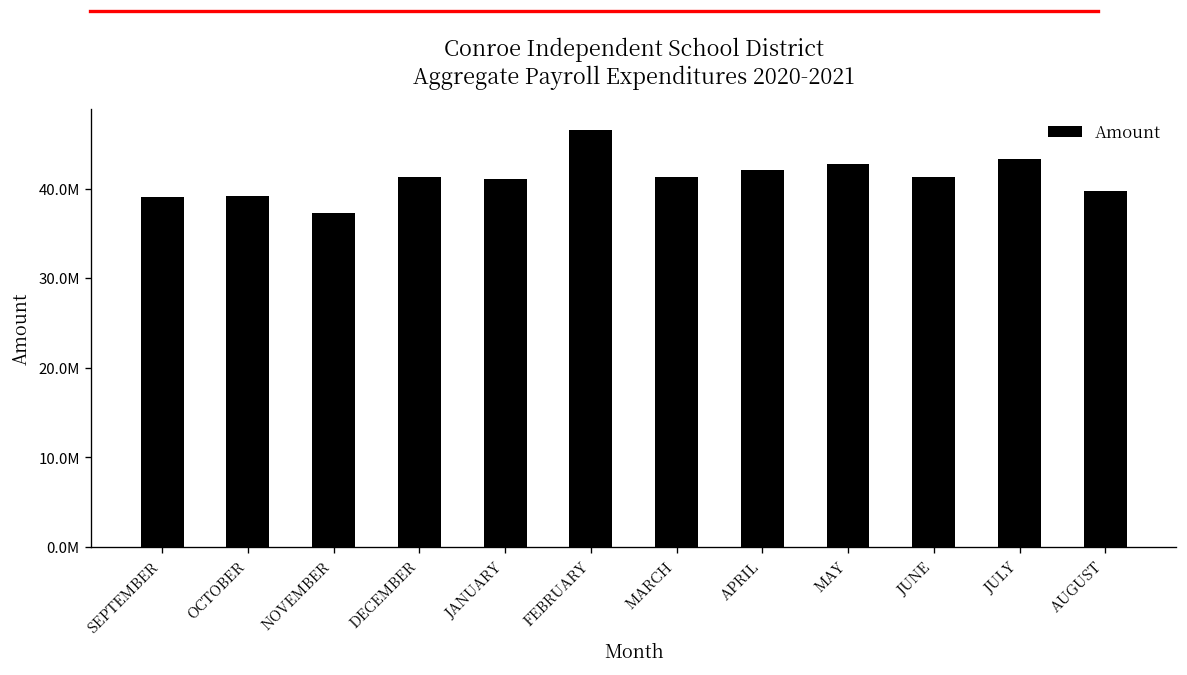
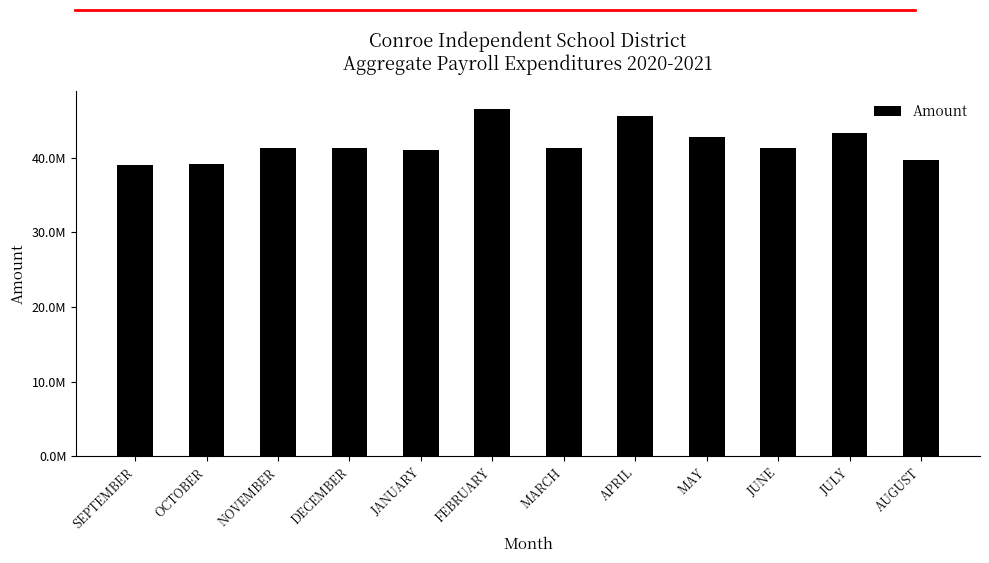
  {
    "SEPTEMBER": 39000000,
    "OCTOBER": 39000000,
-   "NOVEMBER": 37000000,
+   "NOVEMBER": 41000000,
    "DECEMBER": 41000000,
    "JANUARY": 41000000,
    "FEBRUARY": 47000000,
    "MARCH": 41000000,
-   "APRIL": 42000000,
+   "APRIL": 46000000,
    "MAY": 43000000,
    "JUNE": 41000000,
    "JULY": 43000000,
    "AUGUST": 40000000
  }
